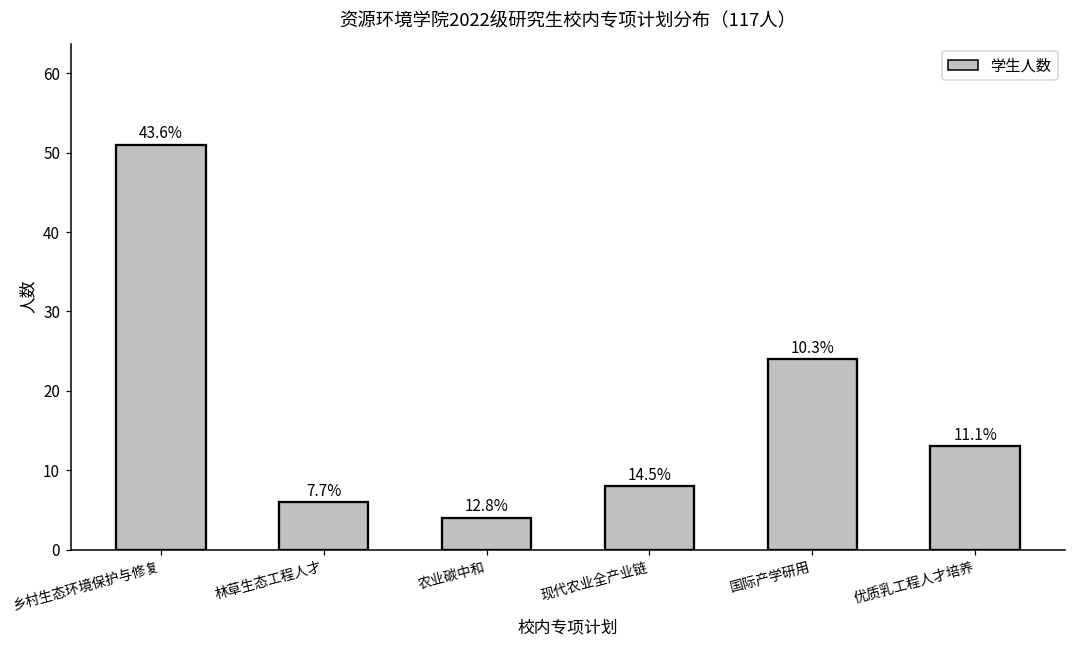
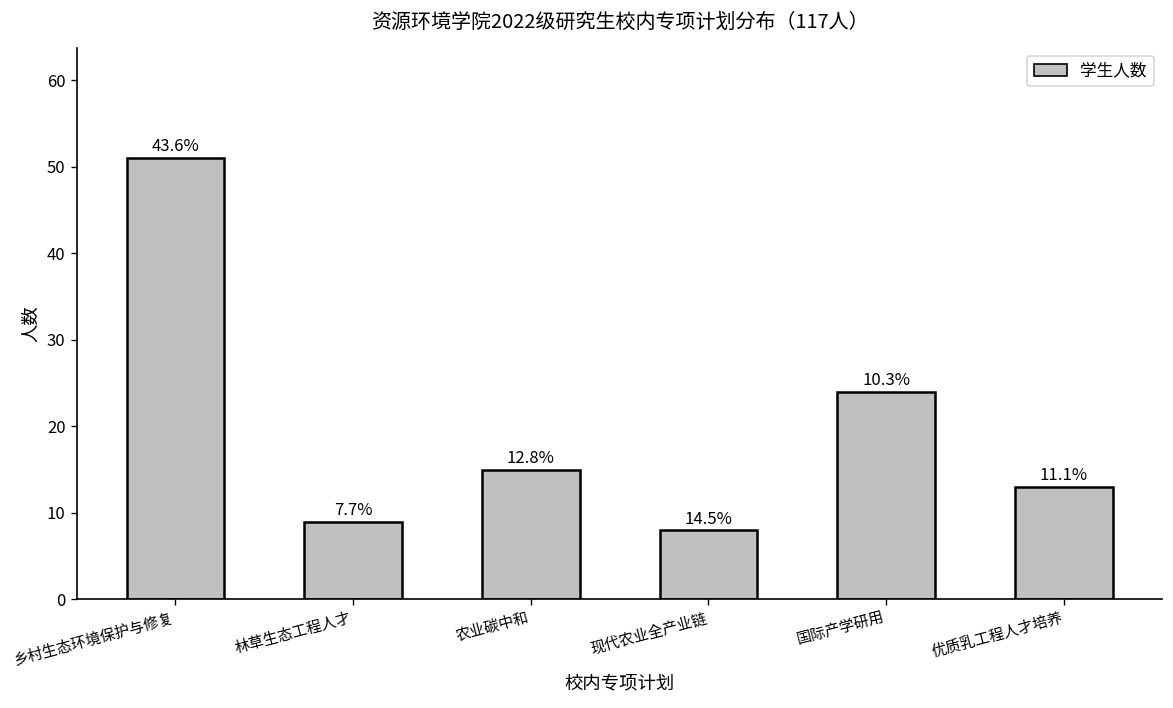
  {
-   "林草生态工程人才": 6,
-   "农业碳中和": 4
+   "林草生态工程人才": 9,
+   "农业碳中和": 15
  }
